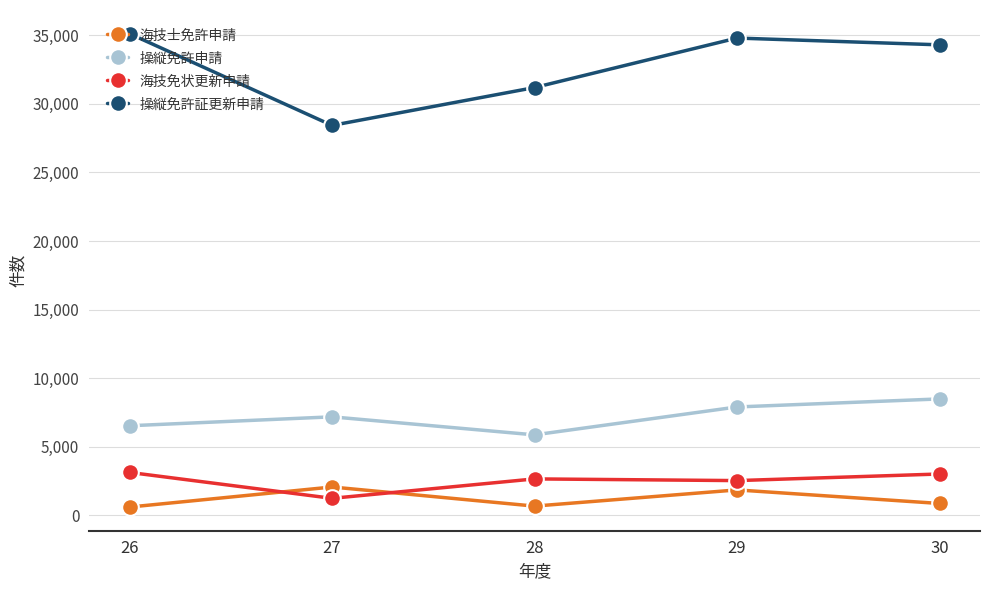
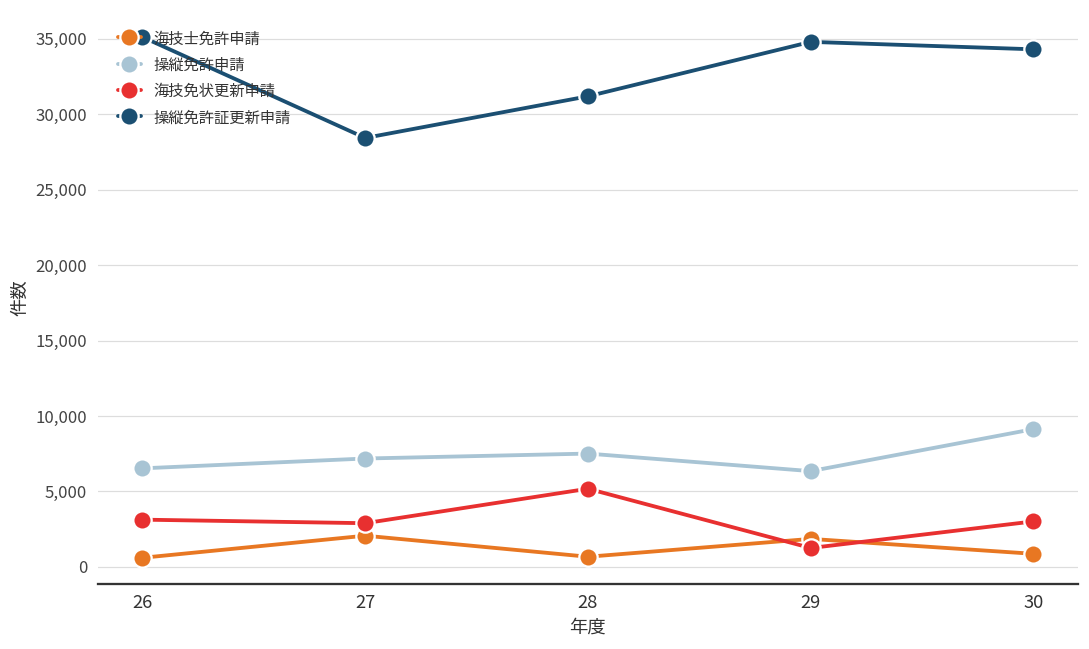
  {
    "海技士免許申請": {
      "26": "600",
      "27": "2,100",
      "28": "700",
      "29": "1,900",
      "30": "900"
    },
    "操縦免許申請": {
      "26": "6,500",
      "27": "7,200",
-     "28": "5,900",
-     "29": "7,900",
-     "30": "8,500"
+     "28": "7,500",
+     "29": "6,300",
+     "30": "9,100"
    },
    "海技免状更新申請": {
      "26": "3,100",
-     "27": "1,200",
-     "28": "2,700",
-     "29": "2,500",
+     "27": "2,900",
+     "28": "5,200",
+     "29": "1,200",
      "30": "3,000"
    },
    "操縦免許証更新申請": {
      "26": "35,100",
      "27": "28,400",
      "28": "31,200",
      "29": "34,800",
      "30": "34,300"
    }
  }
